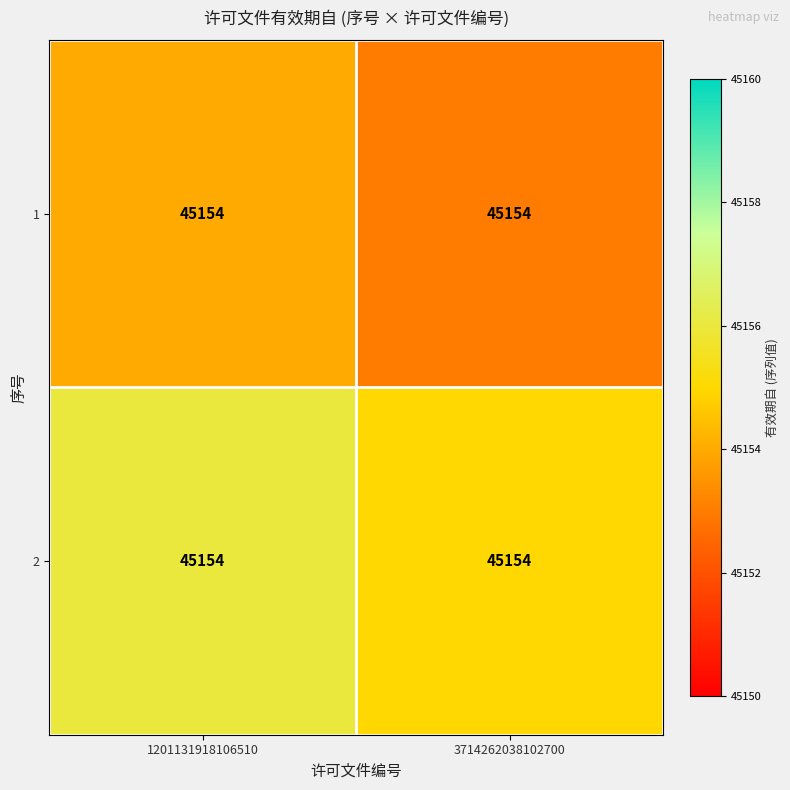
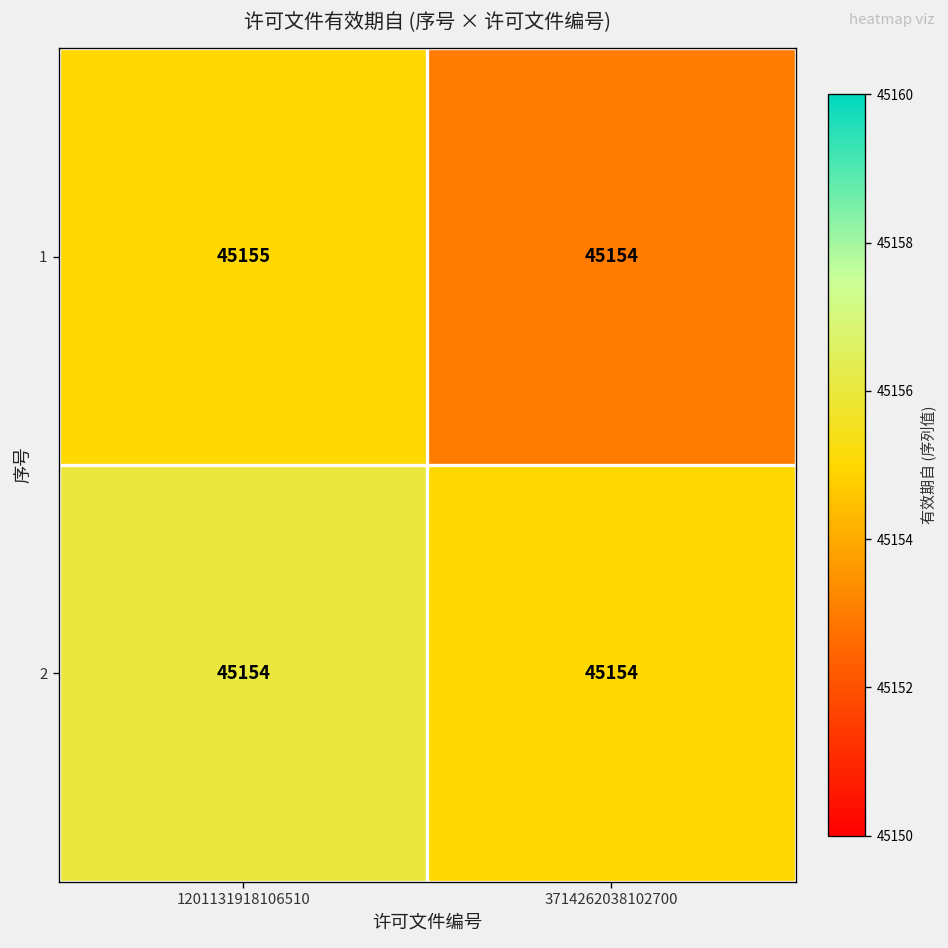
  {
    "1": {
-     "1201131918106510": 45154,
+     "1201131918106510": 45155,
      "3714262038102700": 45154
    },
    "2": {
      "1201131918106510": 45154,
      "3714262038102700": 45154
    }
  }
